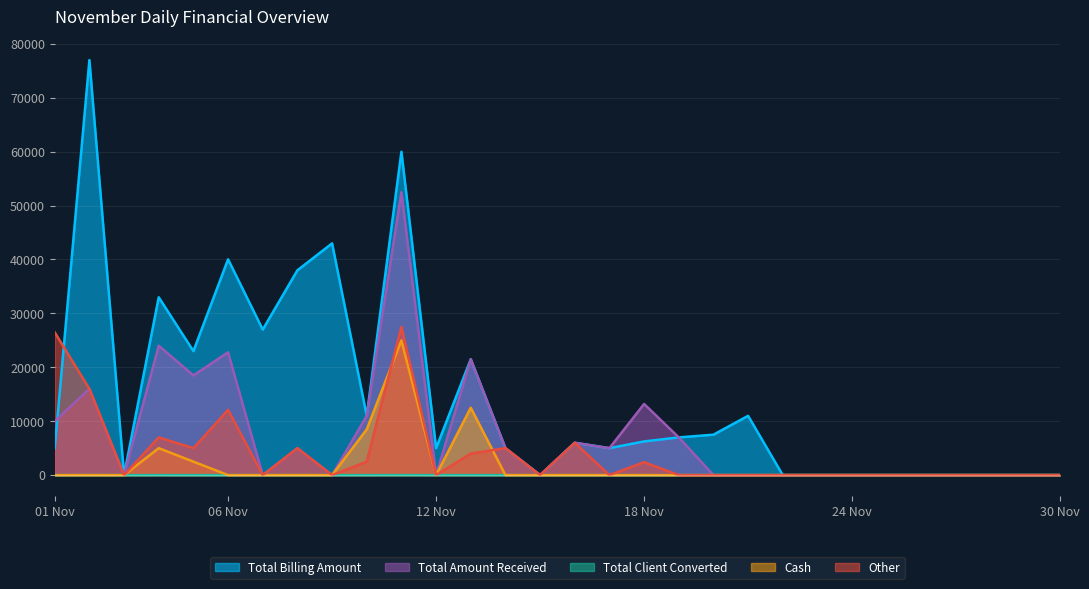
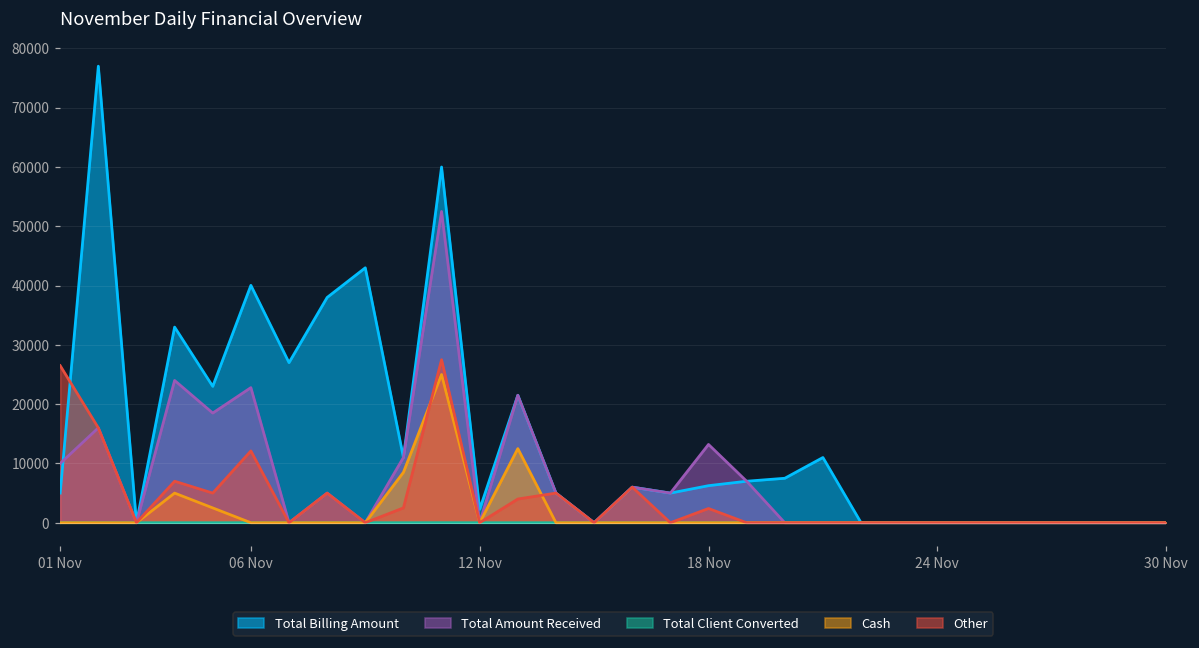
  {
    "Total Billing Amount": {
      "01 Nov": 5000,
      "06 Nov": 40000,
-     "12 Nov": 5000,
+     "12 Nov": 2000,
      "18 Nov": 6000
    },
    "Total Amount Received": {
      "01 Nov": 10000,
      "06 Nov": 23000,
      "18 Nov": 13000
    },
    "Other": {
      "01 Nov": 26000,
      "06 Nov": 12000,
      "18 Nov": 2000
    }
  }
